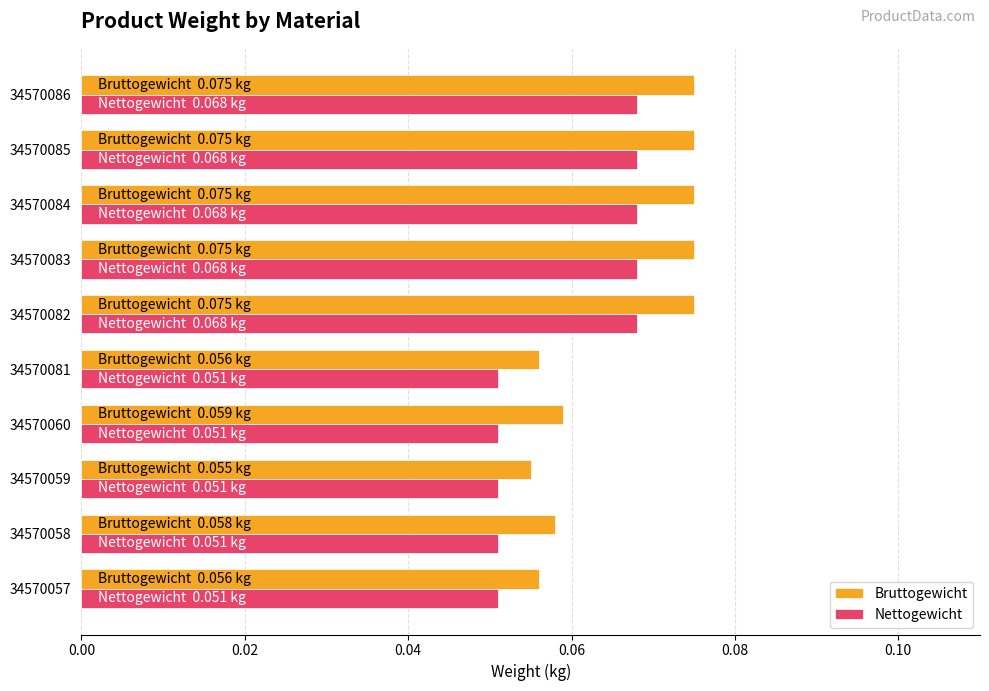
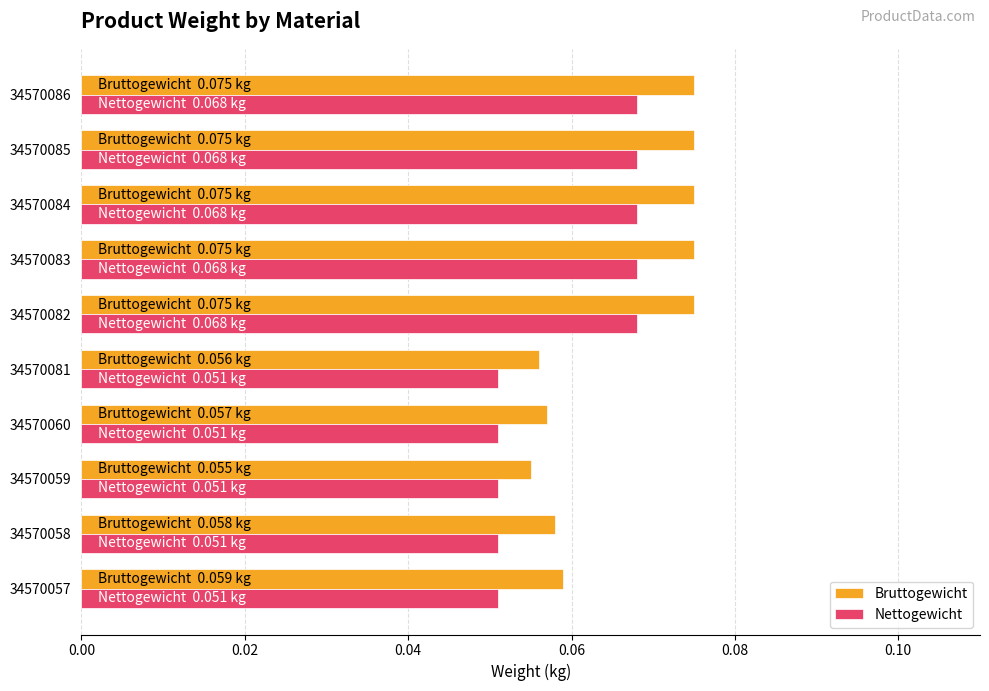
  {
    "Bruttogewicht": {
      "34570086": 0.075,
      "34570085": 0.075,
      "34570084": 0.075,
      "34570083": 0.075,
      "34570082": 0.075,
      "34570081": 0.056,
-     "34570060": 0.059,
+     "34570060": 0.057,
      "34570059": 0.055,
      "34570058": 0.058,
-     "34570057": 0.056
+     "34570057": 0.059
    },
    "Nettogewicht": {
      "34570086": 0.068,
      "34570085": 0.068,
      "34570084": 0.068,
      "34570083": 0.068,
      "34570082": 0.068,
      "34570081": 0.051,
      "34570060": 0.051,
      "34570059": 0.051,
      "34570058": 0.051,
      "34570057": 0.051
    }
  }
